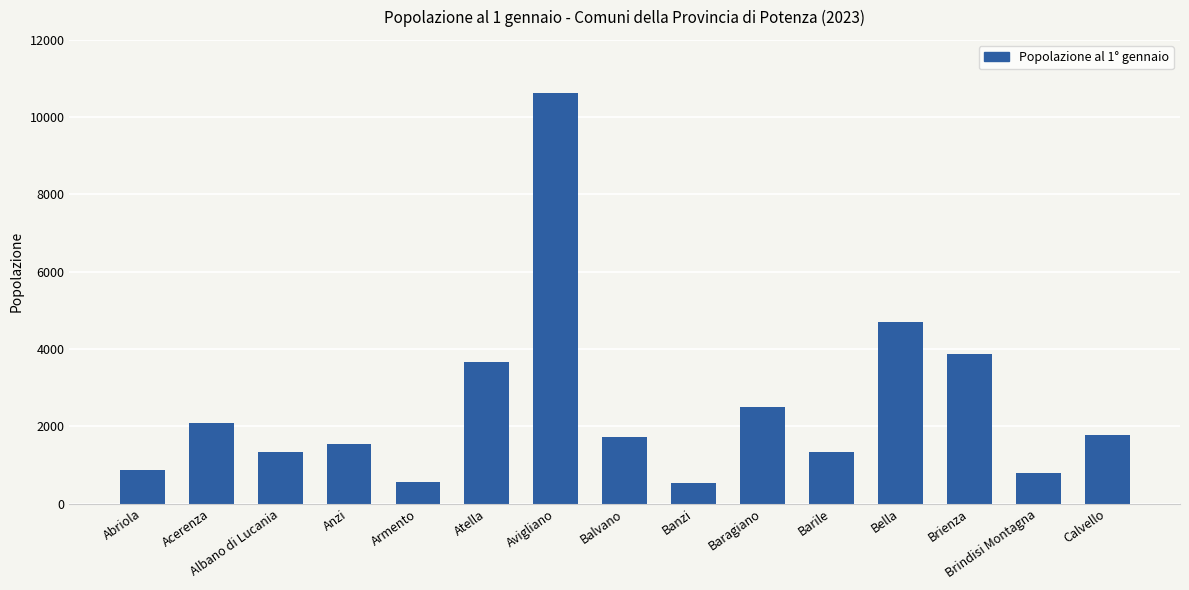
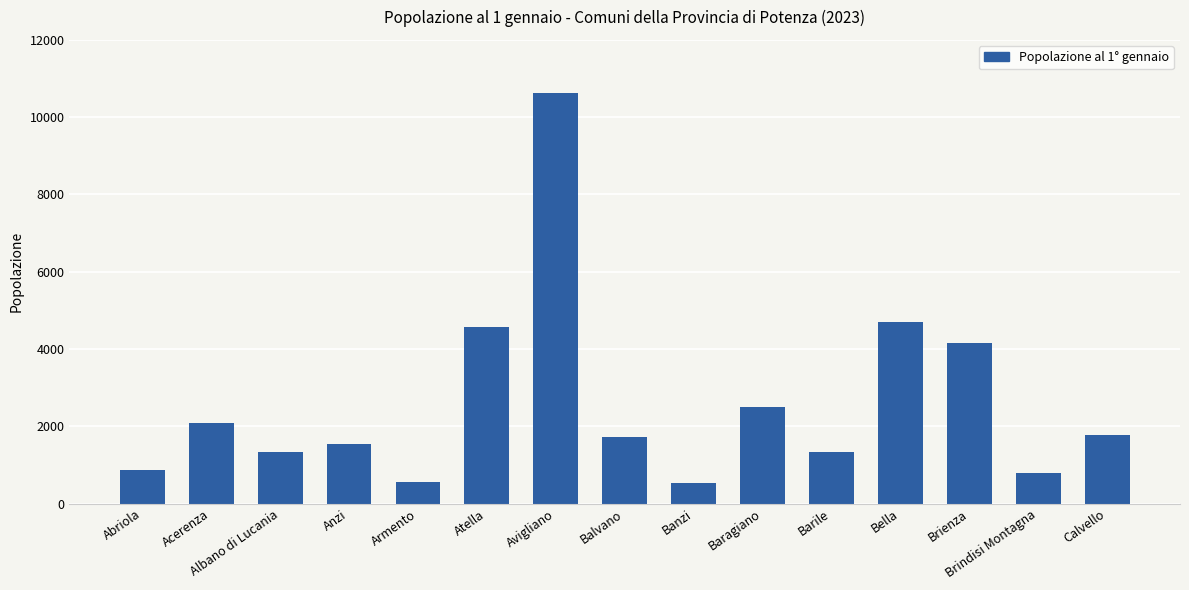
  {
    "Abriola": 900,
    "Acerenza": 2100,
    "Albano di Lucania": 1300,
    "Anzi": 1500,
    "Armento": 600,
-   "Atella": 3700,
+   "Atella": 4600,
    "Avigliano": 10600,
    "Balvano": 1700,
    "Banzi": 500,
    "Baragiano": 2500,
    "Barile": 1300,
    "Bella": 4700,
-   "Brienza": 3900,
+   "Brienza": 4200,
    "Brindisi Montagna": 800,
    "Calvello": 1800
  }
